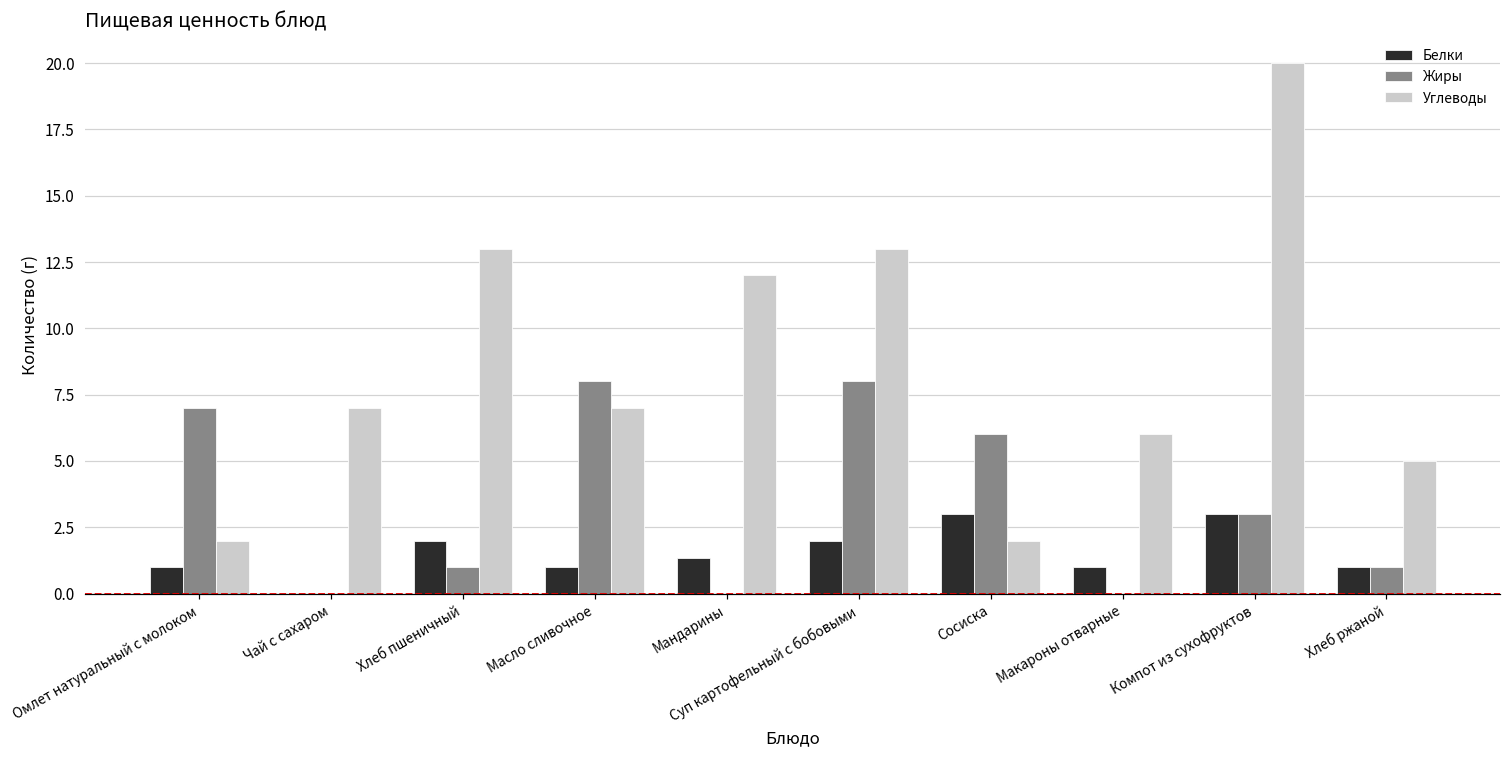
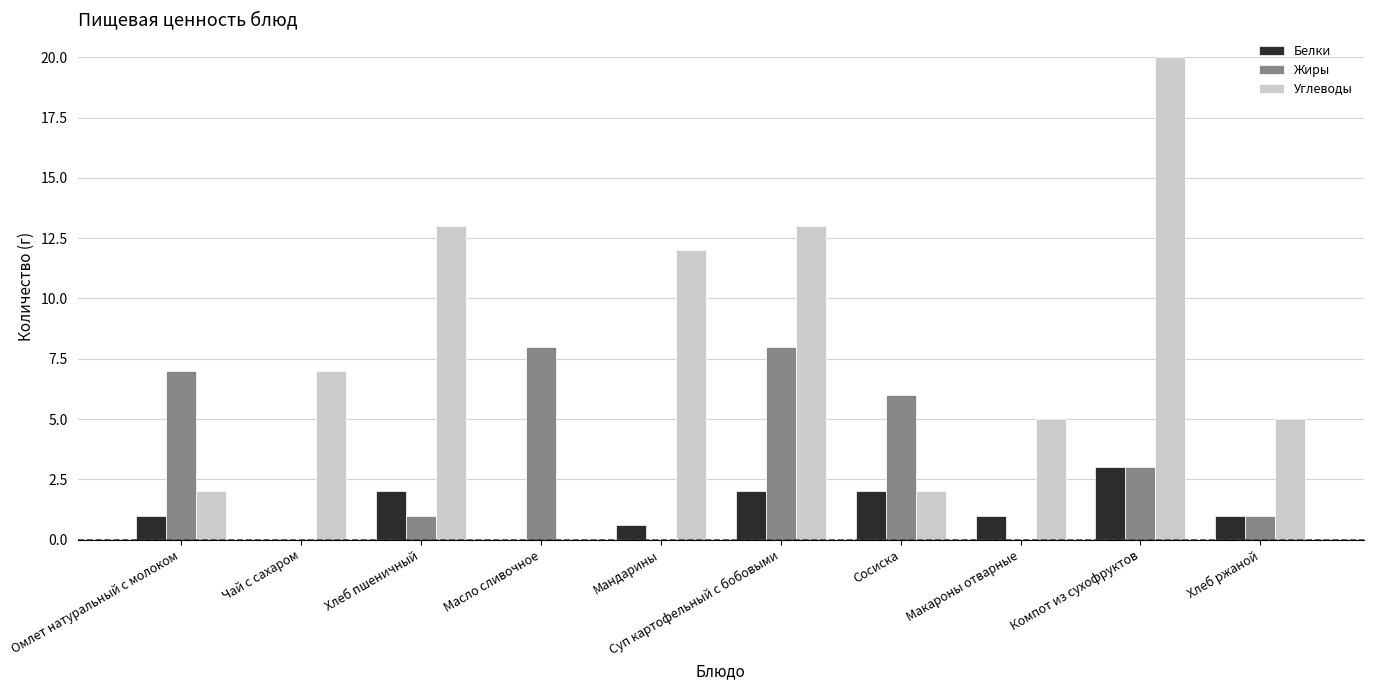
  {
    "Белки": {
      "Омлет натуральный с молоком": 1.0,
      "Чай с сахаром": 0.0,
      "Хлеб пшеничный": 2.0,
-     "Масло сливочное": 1,
-     "Мандарины": 1.4,
+     "Масло сливочное": 0,
+     "Мандарины": 0.6,
      "Суп картофельный с бобовыми": 2.0,
-     "Сосиска": 3,
+     "Сосиска": 2,
      "Макароны отварные": 1.0,
      "Компот из сухофруктов": 3.0,
      "Хлеб ржаной": 1.0
    },
    "Жиры": {
      "Омлет натуральный с молоком": 7.0,
      "Чай с сахаром": 0.0,
      "Хлеб пшеничный": 1.0,
      "Масло сливочное": 8.0,
      "Мандарины": 0.0,
      "Суп картофельный с бобовыми": 8.0,
      "Сосиска": 6.0,
      "Макароны отварные": 0.0,
      "Компот из сухофруктов": 3.0,
      "Хлеб ржаной": 1.0
    },
    "Углеводы": {
      "Омлет натуральный с молоком": 2,
      "Чай с сахаром": 7,
      "Хлеб пшеничный": 13,
-     "Масло сливочное": 7,
+     "Масло сливочное": 0,
      "Мандарины": 12,
      "Суп картофельный с бобовыми": 13,
      "Сосиска": 2,
-     "Макароны отварные": 6,
+     "Макароны отварные": 5,
      "Компот из сухофруктов": 20,
      "Хлеб ржаной": 5
    }
  }
